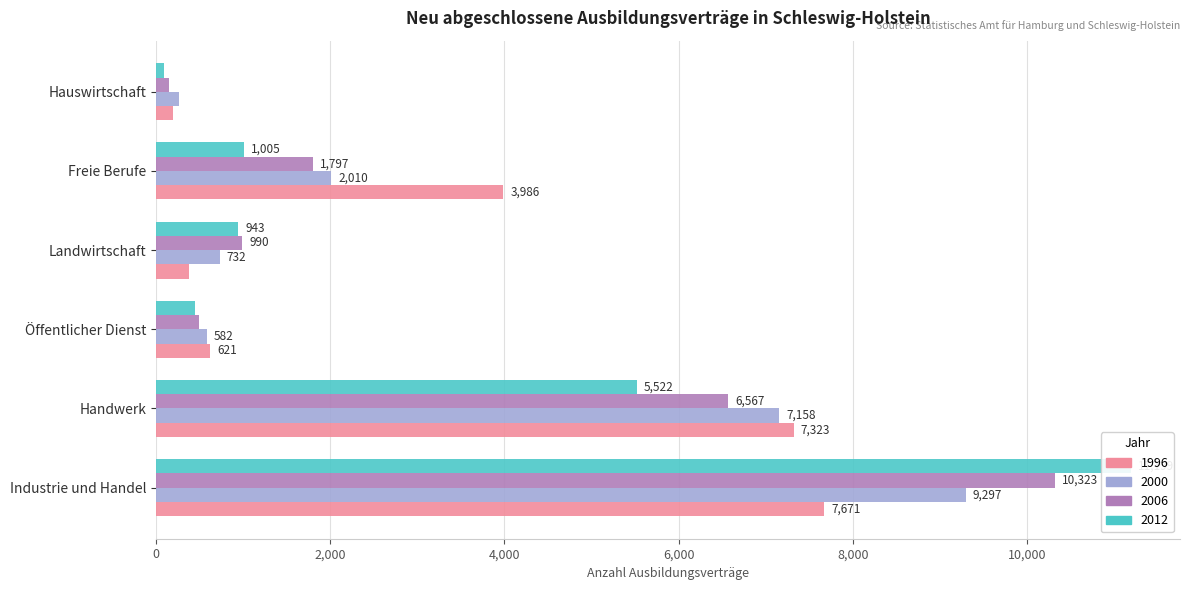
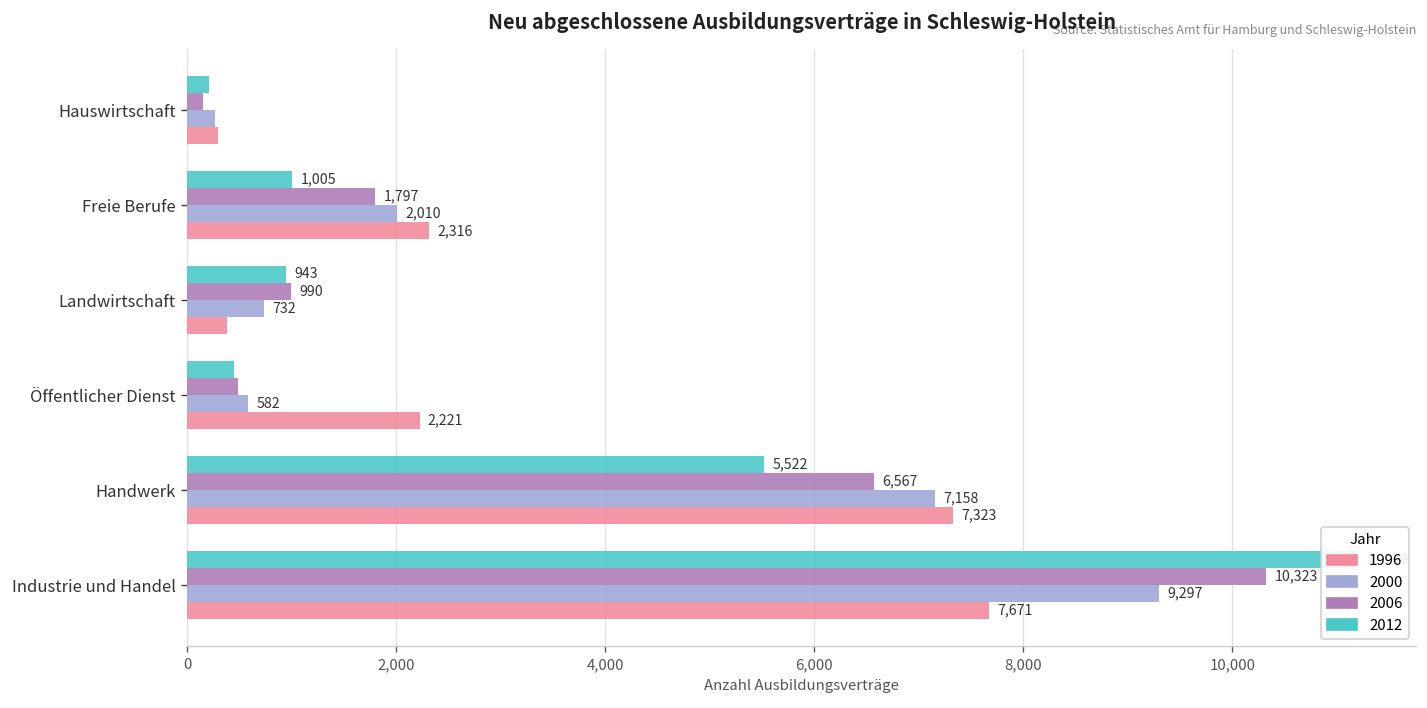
  {
    "1996": {
-     "Hauswirtschaft": "200",
-     "Freie Berufe": "3,986",
-     "Öffentlicher Dienst": "621",
+     "Hauswirtschaft": "300",
+     "Freie Berufe": "2,316",
+     "Öffentlicher Dienst": "2,221",
      "Handwerk": "7,323",
      "Industrie und Handel": "7,671"
    },
    "2012": {
-     "Hauswirtschaft": "100",
+     "Hauswirtschaft": "200",
      "Öffentlicher Dienst": "400"
    }
  }
